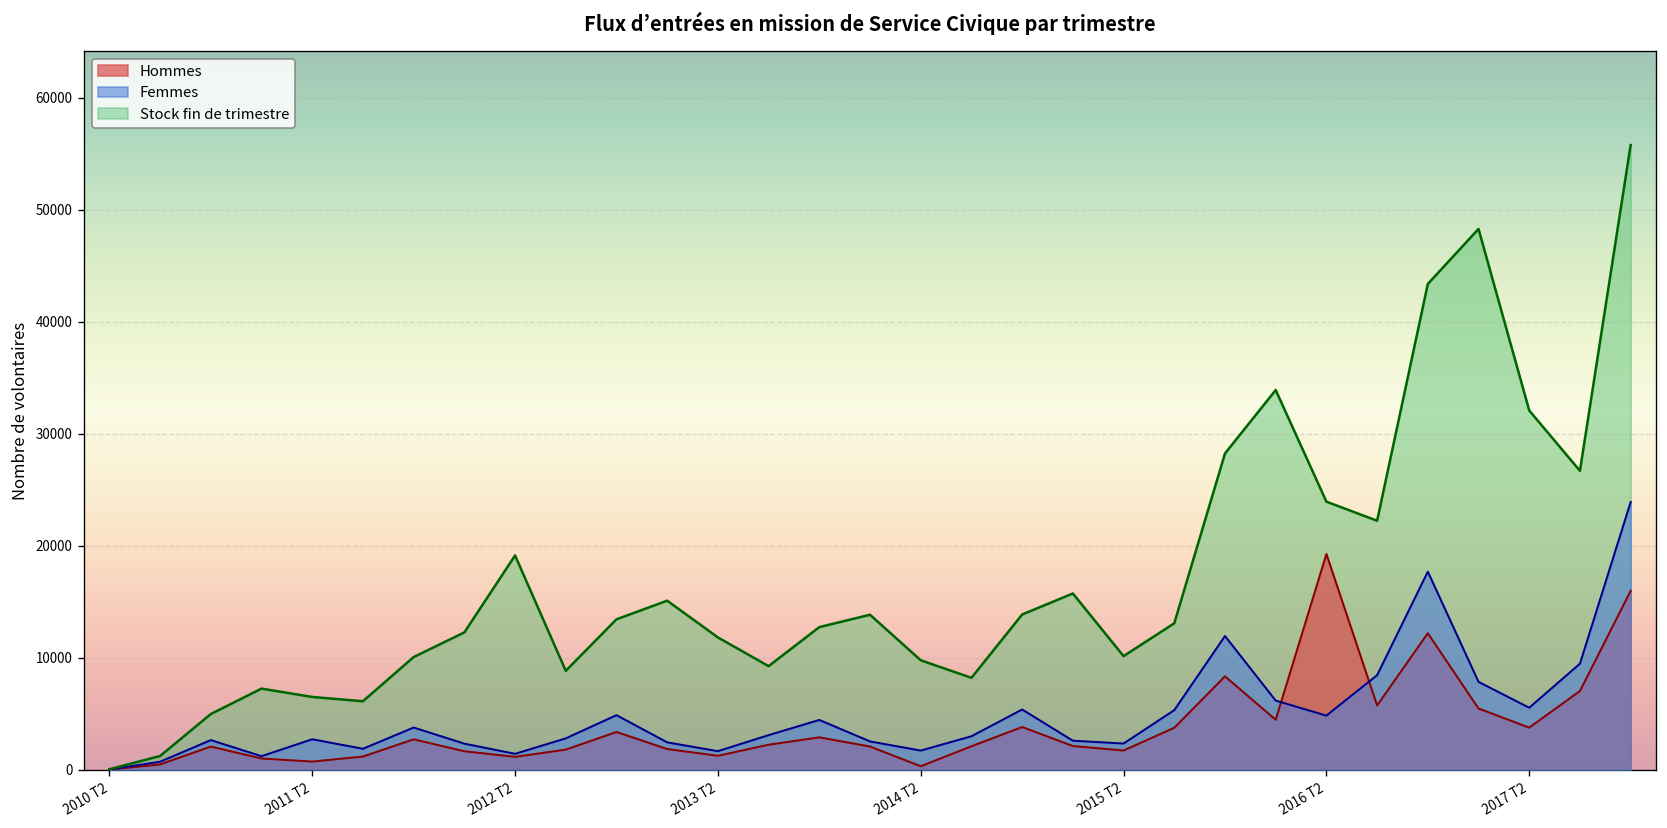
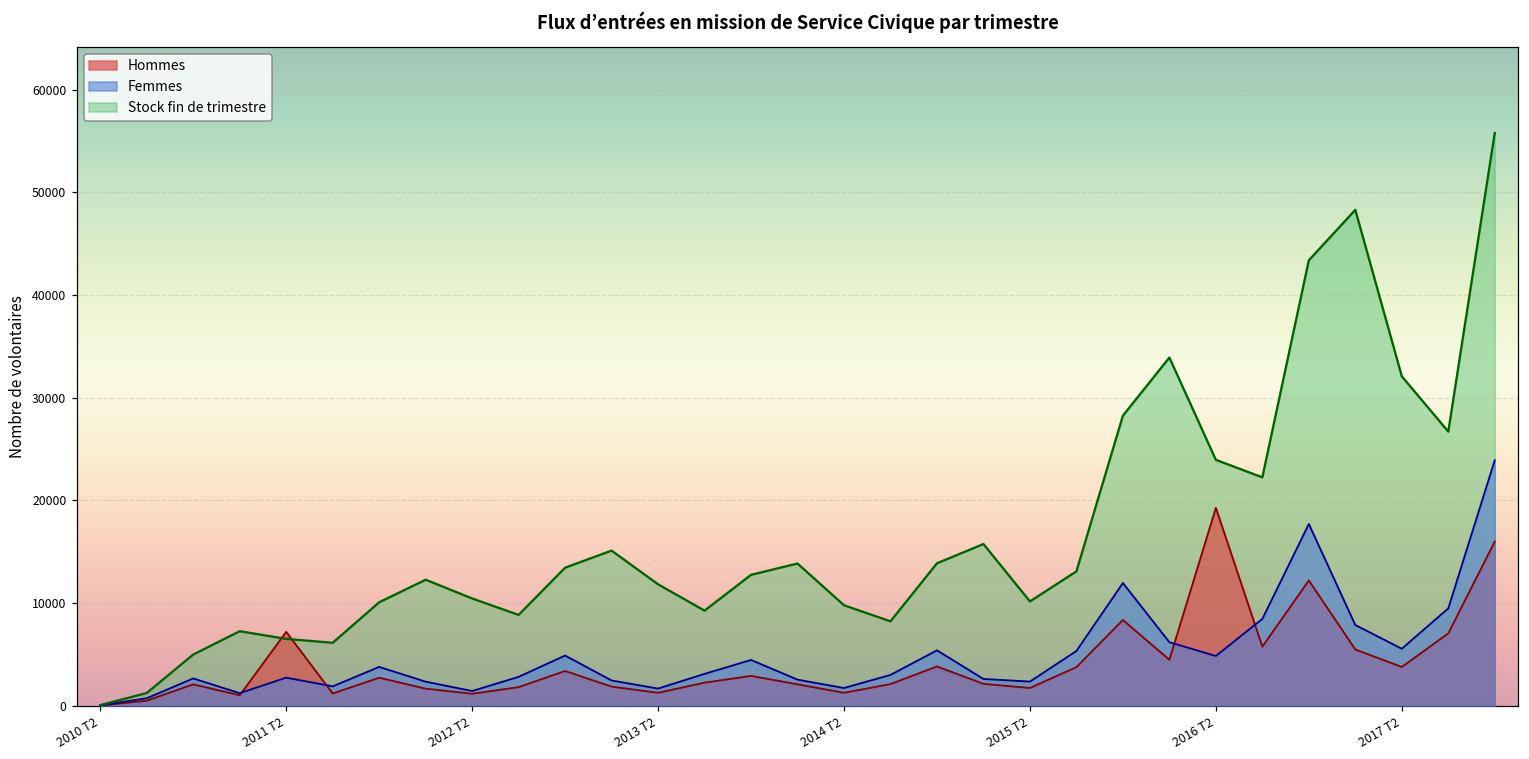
  {
    "Hommes": {
-     "2011 T2": 1000,
+     "2011 T2": 7000,
      "2013 T2": 1000,
-     "2014 T2": 0,
+     "2014 T2": 1000,
      "2015 T2": 2000,
      "2016 T2": 19000,
      "2017 T2": 4000
    },
    "Femmes": {
      "2011 T2": 3000,
      "2013 T2": 2000,
      "2014 T2": 2000,
      "2015 T2": 2000,
      "2016 T2": 5000,
      "2017 T2": 6000
    },
    "Stock fin de trimestre": {
      "2011 T2": 7000,
-     "2012 T2": 19000,
+     "2012 T2": 10000,
      "2013 T2": 12000,
      "2014 T2": 10000,
      "2015 T2": 10000,
      "2016 T2": 24000,
      "2017 T2": 32000
    }
  }
